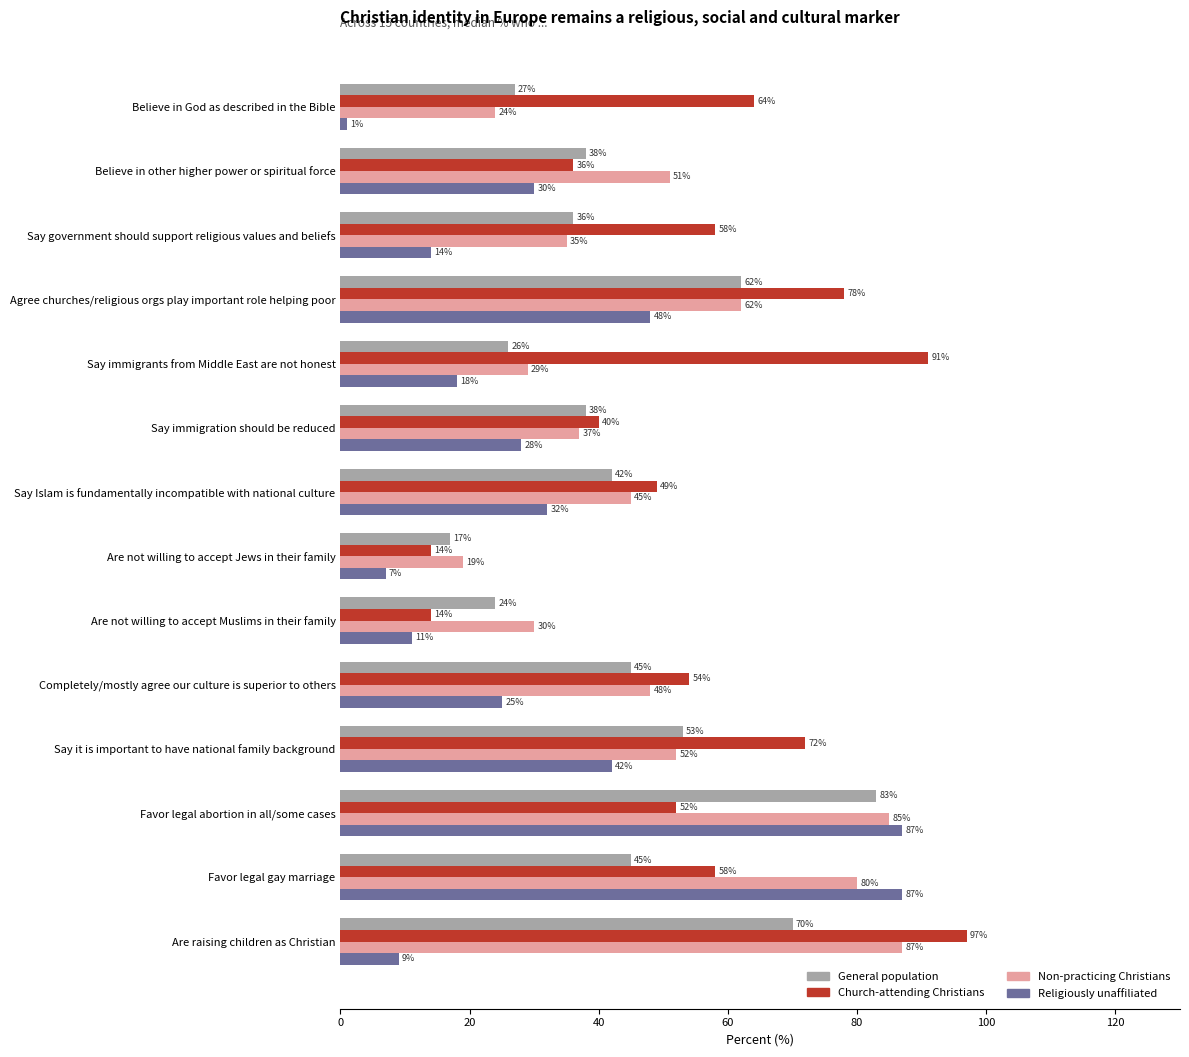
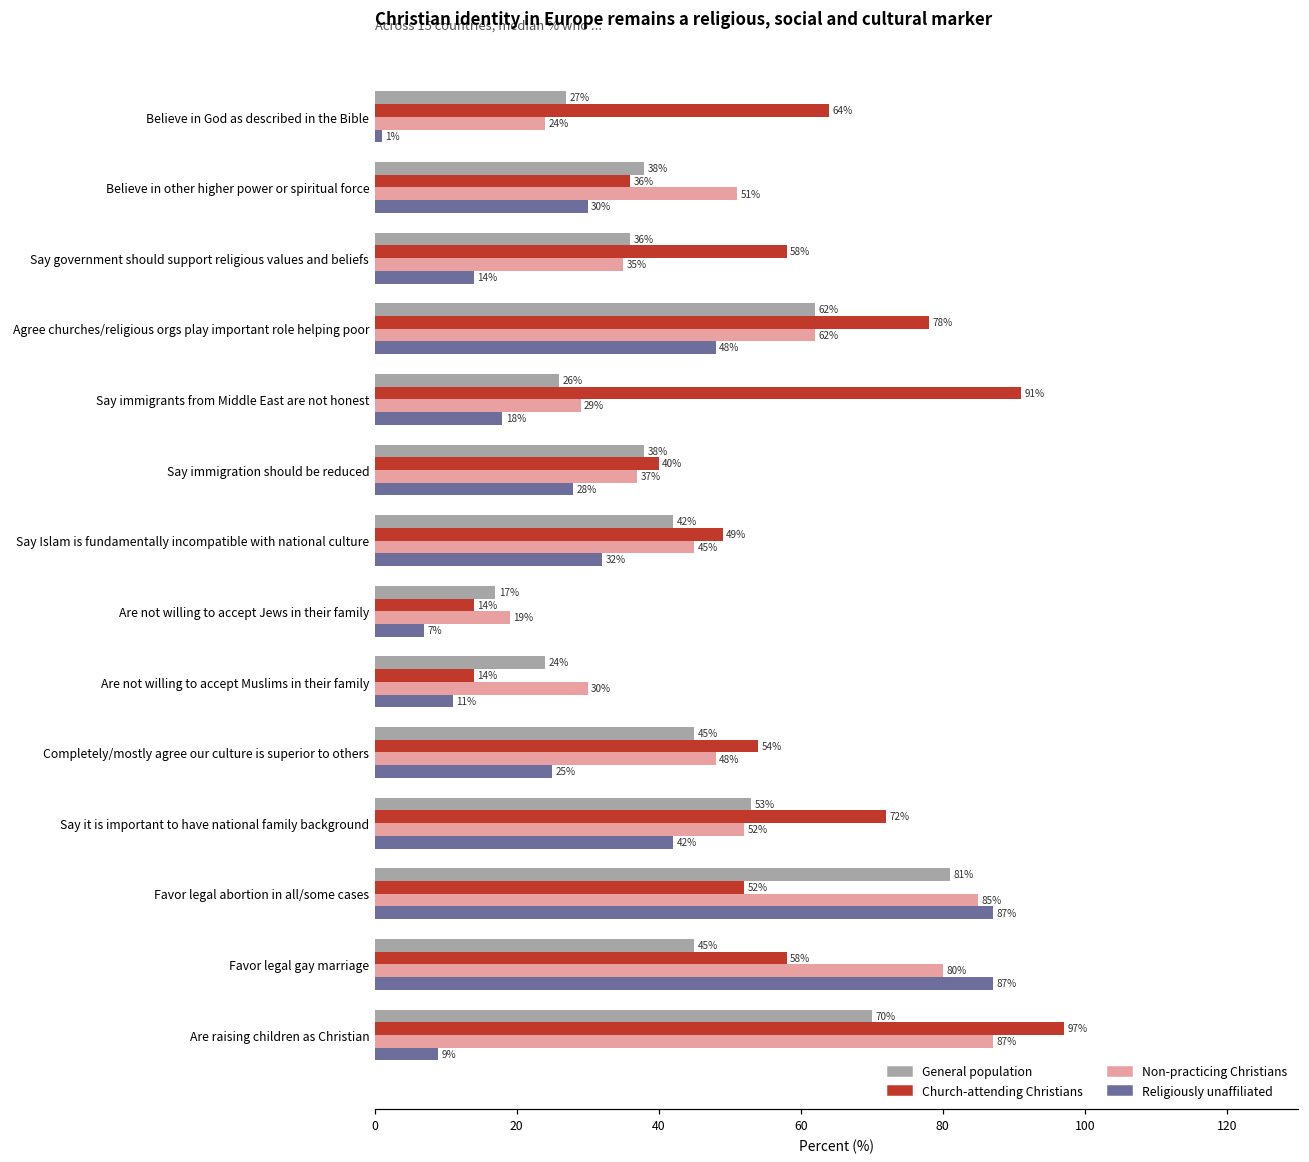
  {
    "General population": {
      "Believe in God as described in the Bible": "27%",
      "Believe in other higher power or spiritual force": "38%",
      "Say government should support religious values and beliefs": "36%",
      "Agree churches/religious orgs play important role helping poor": "62%",
      "Say immigrants from Middle East are not honest": "26%",
      "Say immigration should be reduced": "38%",
      "Say Islam is fundamentally incompatible with national culture": "42%",
      "Are not willing to accept Jews in their family": "17%",
      "Are not willing to accept Muslims in their family": "24%",
      "Completely/mostly agree our culture is superior to others": "45%",
      "Say it is important to have national family background": "53%",
-     "Favor legal abortion in all/some cases": "83%",
+     "Favor legal abortion in all/some cases": "81%",
      "Favor legal gay marriage": "45%",
      "Are raising children as Christian": "70%"
    },
    "Church-attending Christians": {
      "Believe in God as described in the Bible": "64%",
      "Believe in other higher power or spiritual force": "36%",
      "Say government should support religious values and beliefs": "58%",
      "Agree churches/religious orgs play important role helping poor": "78%",
      "Say immigrants from Middle East are not honest": "91%",
      "Say immigration should be reduced": "40%",
      "Say Islam is fundamentally incompatible with national culture": "49%",
      "Are not willing to accept Jews in their family": "14%",
      "Are not willing to accept Muslims in their family": "14%",
      "Completely/mostly agree our culture is superior to others": "54%",
      "Say it is important to have national family background": "72%",
      "Favor legal abortion in all/some cases": "52%",
      "Favor legal gay marriage": "58%",
      "Are raising children as Christian": "97%"
    },
    "Non-practicing Christians": {
      "Believe in God as described in the Bible": "24%",
      "Believe in other higher power or spiritual force": "51%",
      "Say government should support religious values and beliefs": "35%",
      "Agree churches/religious orgs play important role helping poor": "62%",
      "Say immigrants from Middle East are not honest": "29%",
      "Say immigration should be reduced": "37%",
      "Say Islam is fundamentally incompatible with national culture": "45%",
      "Are not willing to accept Jews in their family": "19%",
      "Are not willing to accept Muslims in their family": "30%",
      "Completely/mostly agree our culture is superior to others": "48%",
      "Say it is important to have national family background": "52%",
      "Favor legal abortion in all/some cases": "85%",
      "Favor legal gay marriage": "80%",
      "Are raising children as Christian": "87%"
    },
    "Religiously unaffiliated": {
      "Believe in God as described in the Bible": "1%",
      "Believe in other higher power or spiritual force": "30%",
      "Say government should support religious values and beliefs": "14%",
      "Agree churches/religious orgs play important role helping poor": "48%",
      "Say immigrants from Middle East are not honest": "18%",
      "Say immigration should be reduced": "28%",
      "Say Islam is fundamentally incompatible with national culture": "32%",
      "Are not willing to accept Jews in their family": "7%",
      "Are not willing to accept Muslims in their family": "11%",
      "Completely/mostly agree our culture is superior to others": "25%",
      "Say it is important to have national family background": "42%",
      "Favor legal abortion in all/some cases": "87%",
      "Favor legal gay marriage": "87%",
      "Are raising children as Christian": "9%"
    }
  }
